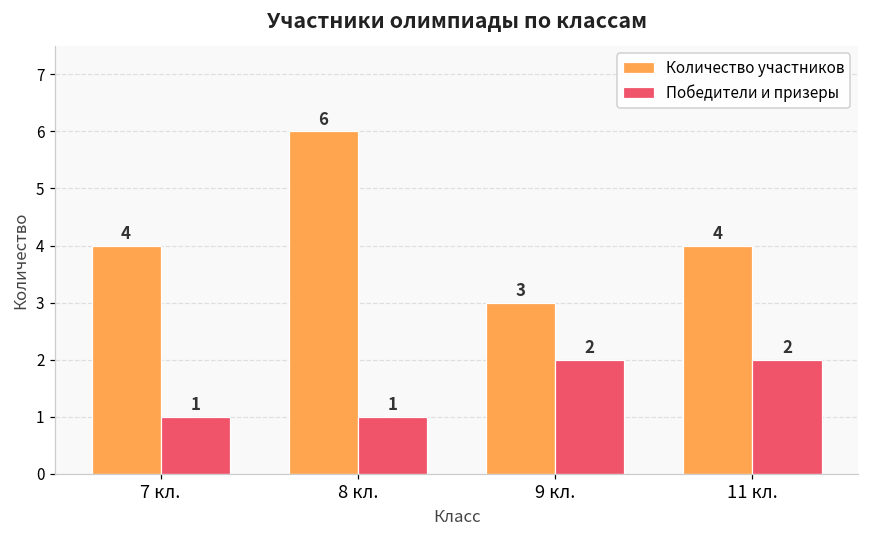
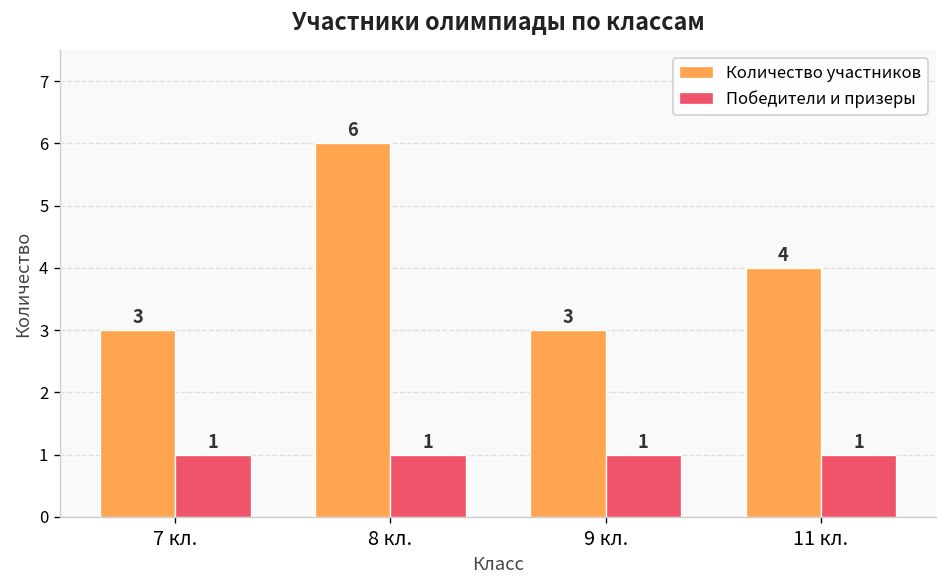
  {
    "Количество участников": {
-     "7 кл.": 4,
+     "7 кл.": 3,
      "8 кл.": 6,
      "9 кл.": 3,
      "11 кл.": 4
    },
    "Победители и призеры": {
      "7 кл.": 1,
      "8 кл.": 1,
-     "9 кл.": 2,
-     "11 кл.": 2
+     "9 кл.": 1,
+     "11 кл.": 1
    }
  }
